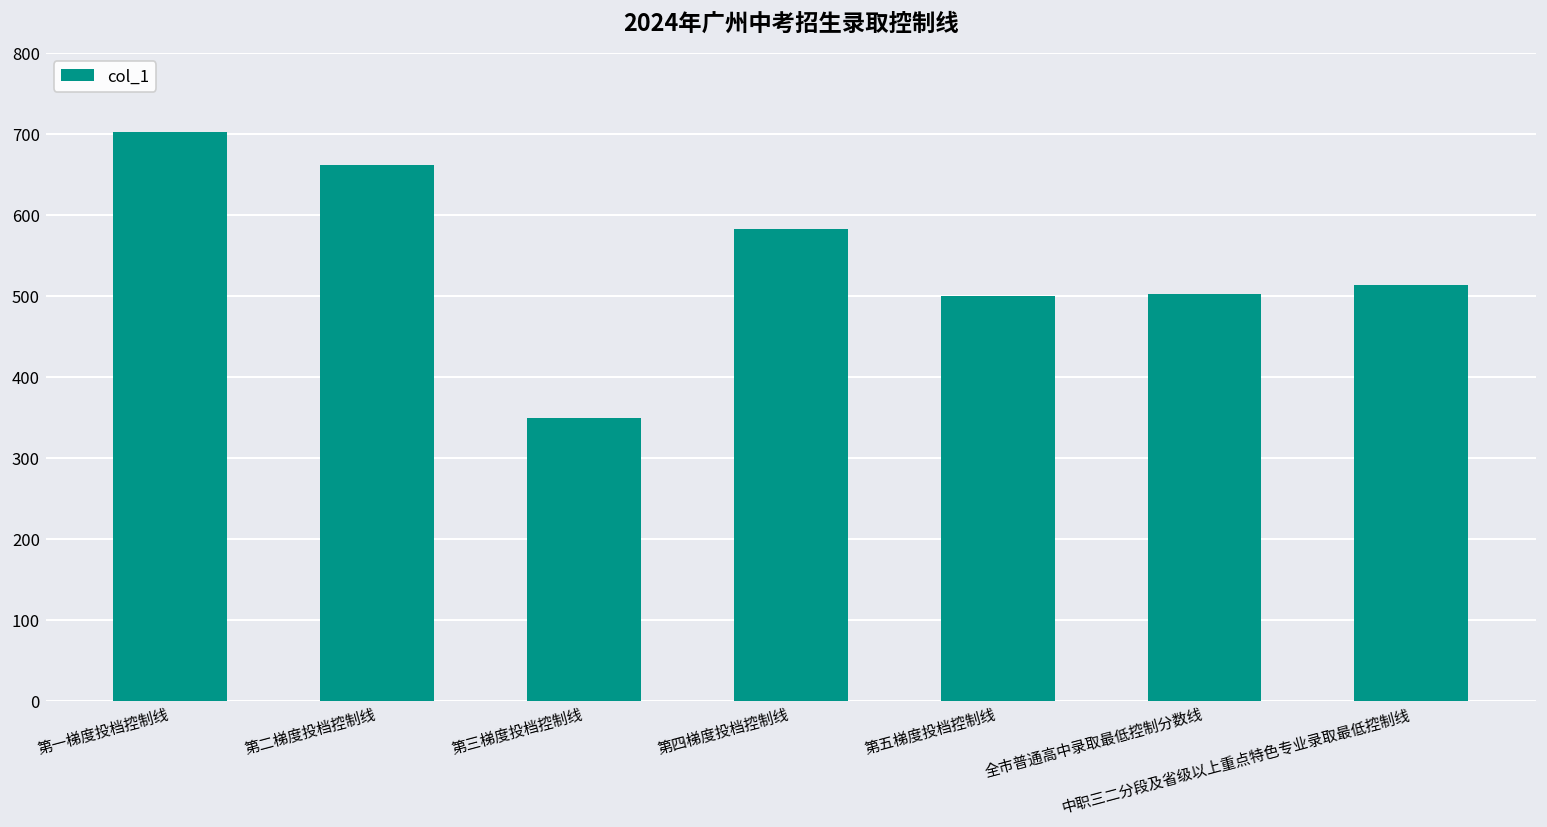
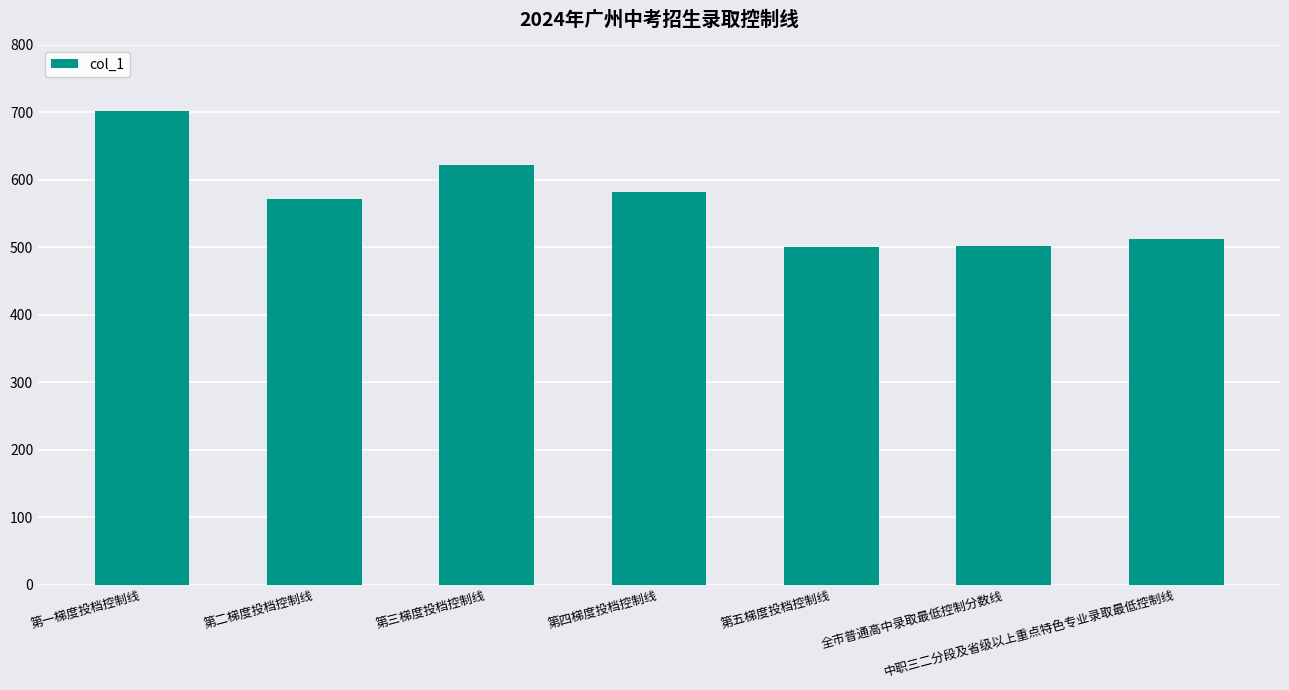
  {
    "第一梯度投档控制线": 700,
-   "第二梯度投档控制线": 660,
-   "第三梯度投档控制线": 350,
+   "第二梯度投档控制线": 570,
+   "第三梯度投档控制线": 620,
    "第四梯度投档控制线": 580,
    "第五梯度投档控制线": 500,
    "全市普通高中录取最低控制分数线": 500,
    "中职三二分段及省级以上重点特色专业录取最低控制线": 510
  }
